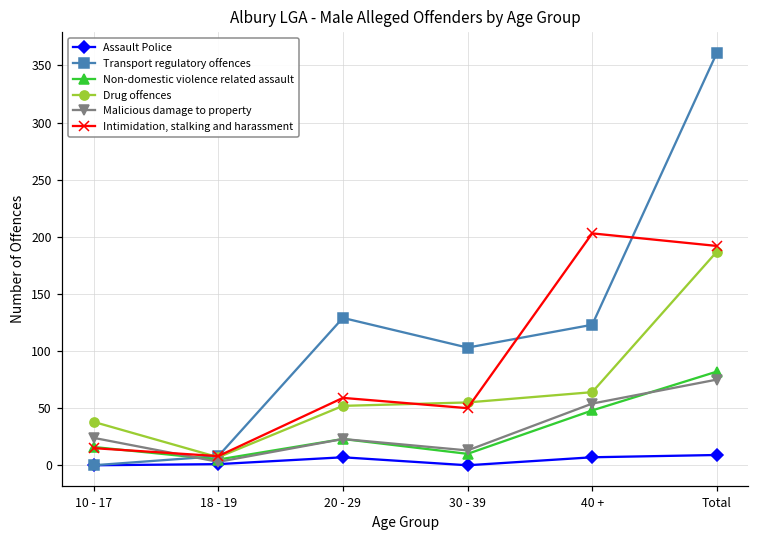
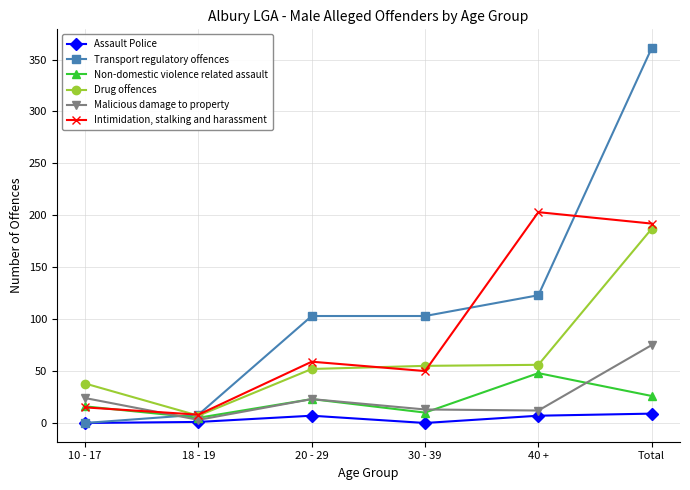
  {
    "Assault Police": {
      "20 - 29": 7,
      "30 - 39": 0,
      "40 +": 7,
      "Total": 9
    },
    "Transport regulatory offences": {
-     "20 - 29": 129,
+     "20 - 29": 103,
      "30 - 39": 103,
      "40 +": 123,
      "Total": 361
    },
    "Non-domestic violence related assault": {
      "30 - 39": 10,
      "40 +": 48,
-     "Total": 82
+     "Total": 26
    },
    "Drug offences": {
      "10 - 17": 38,
      "20 - 29": 52,
      "30 - 39": 55,
-     "40 +": 64,
+     "40 +": 56,
      "Total": 187
    },
    "Malicious damage to property": {
      "10 - 17": 24,
      "30 - 39": 13,
-     "40 +": 54,
+     "40 +": 12,
      "Total": 75
    },
    "Intimidation, stalking and harassment": {
      "20 - 29": 59,
      "30 - 39": 50,
      "40 +": 203,
      "Total": 192
    }
  }
